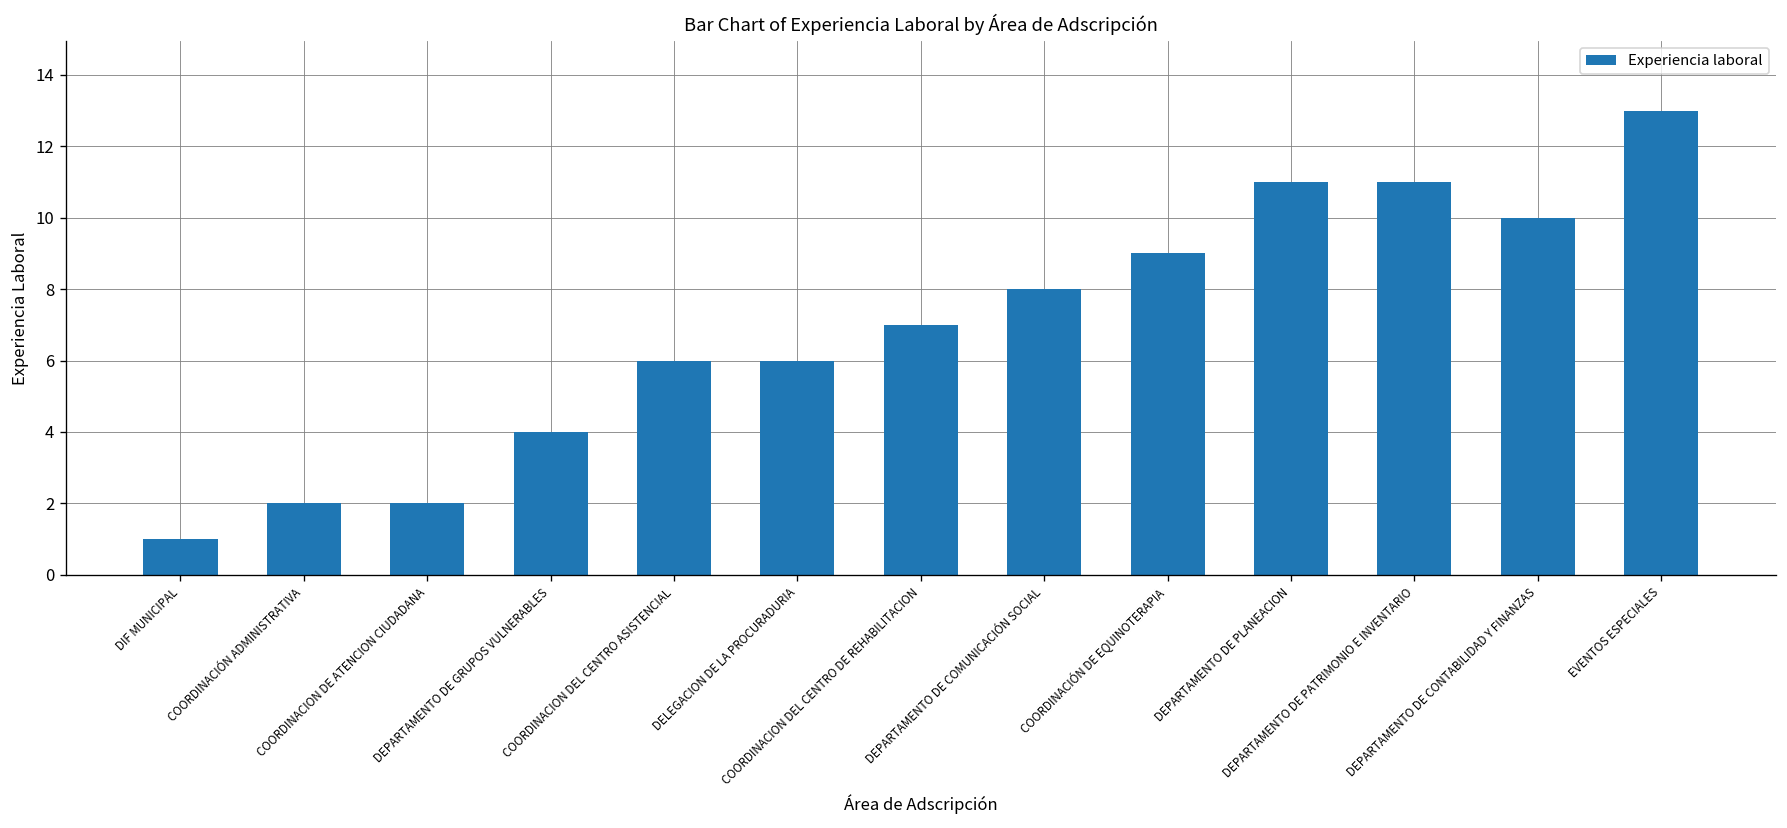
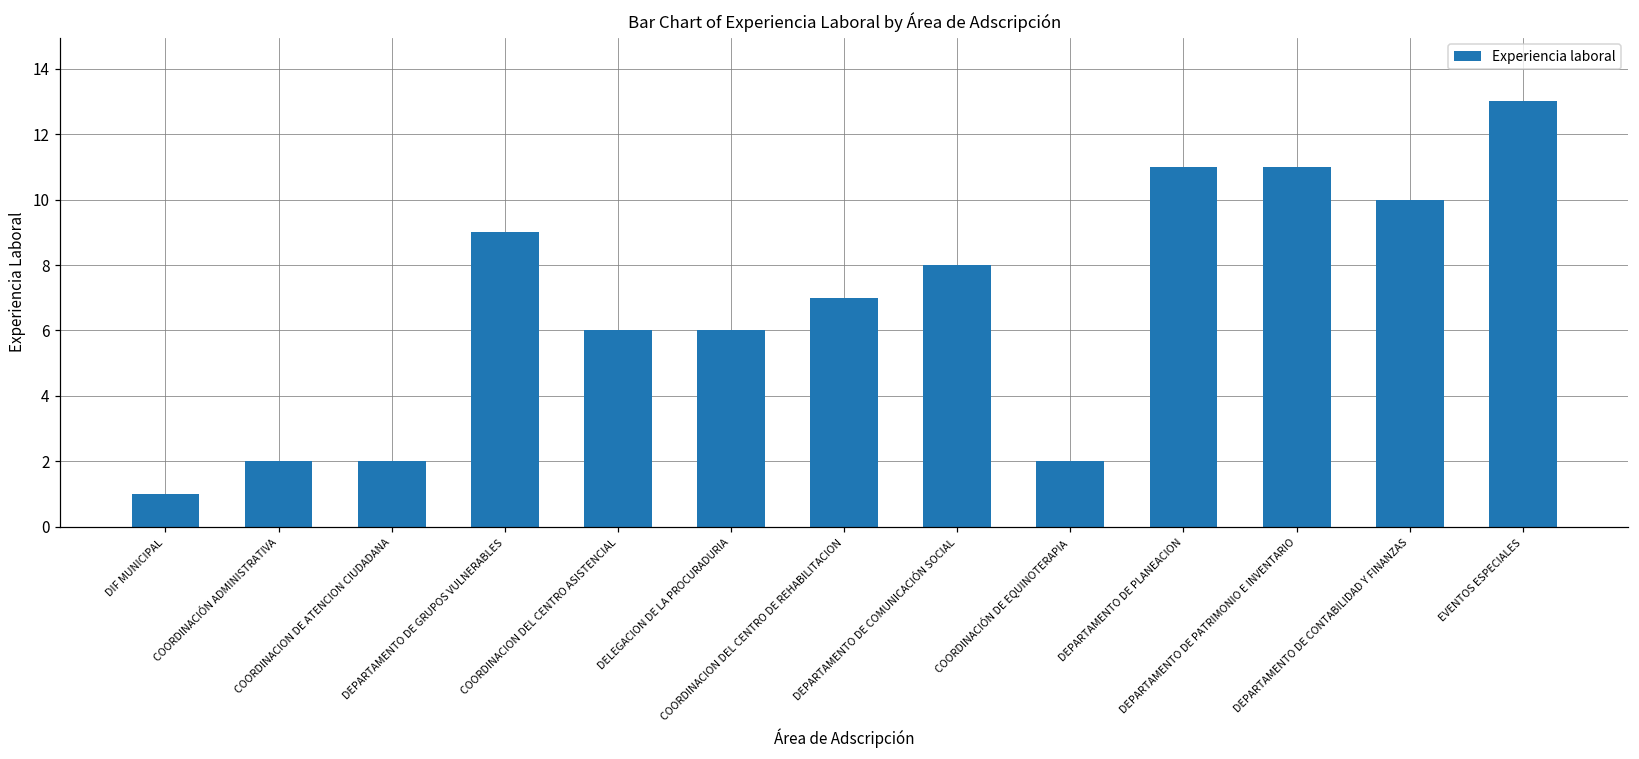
  {
    "DIF MUNICIPAL": 1,
    "COORDINACIÓN ADMINISTRATIVA": 2,
    "COORDINACION DE ATENCION CIUDADANA": 2,
-   "DEPARTAMENTO DE GRUPOS VULNERABLES": 4,
+   "DEPARTAMENTO DE GRUPOS VULNERABLES": 9,
    "COORDINACION DEL CENTRO ASISTENCIAL": 6,
    "DELEGACION DE LA PROCURADURIA": 6,
    "COORDINACION DEL CENTRO DE REHABILITACION": 7,
    "DEPARTAMENTO DE COMUNICACIÓN SOCIAL": 8,
-   "COORDINACIÓN DE EQUINOTERAPIA": 9,
+   "COORDINACIÓN DE EQUINOTERAPIA": 2,
    "DEPARTAMENTO DE PLANEACION": 11,
    "DEPARTAMENTO DE PATRIMONIO E INVENTARIO": 11,
    "DEPARTAMENTO DE CONTABILIDAD Y FINANZAS": 10,
    "EVENTOS ESPECIALES": 13
  }
